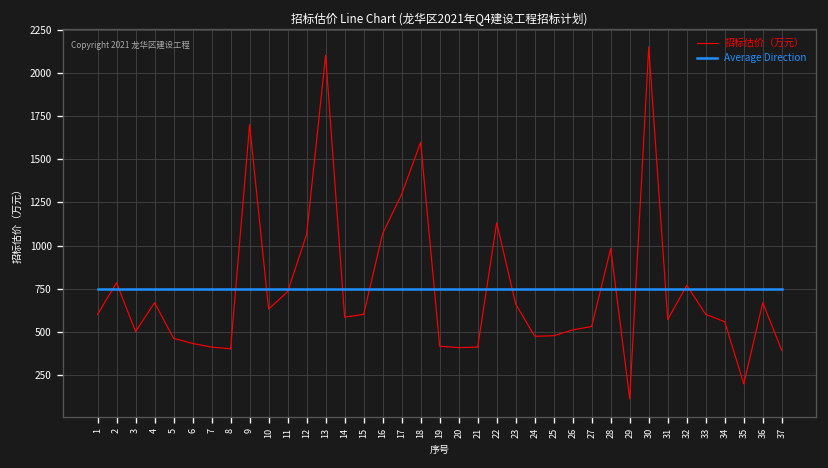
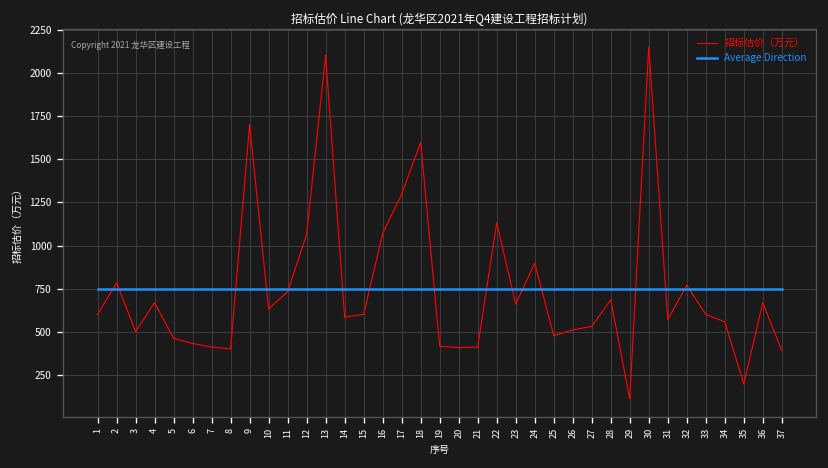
  {
    "招标估价（万元）": {
      "1": 600,
      "2": 780,
      "3": 500,
      "4": 670,
      "5": 460,
      "6": 430,
      "7": 410,
      "8": 400,
      "9": 1700,
      "10": 630,
      "11": 730,
      "12": 1060,
      "13": 2110,
      "14": 580,
      "15": 600,
      "16": 1070,
      "17": 1300,
      "18": 1600,
      "19": 420,
      "20": 410,
      "21": 410,
      "22": 1130,
      "23": 660,
-     "24": 470,
+     "24": 900,
      "25": 480,
      "26": 510,
      "27": 530,
-     "28": 980,
+     "28": 690,
      "29": 110,
      "30": 2150,
      "31": 570,
      "32": 770,
      "33": 600,
      "34": 560,
      "35": 200,
      "36": 670,
      "37": 390
    },
    "Average Direction": {
      "1": 750,
      "2": 750,
      "3": 750,
      "4": 750,
      "5": 750,
      "6": 750,
      "7": 750,
      "8": 750,
      "9": 750,
      "10": 750,
      "11": 750,
      "12": 750,
      "13": 750,
      "14": 750,
      "15": 750,
      "16": 750,
      "17": 750,
      "18": 750,
      "19": 750,
      "20": 750,
      "21": 750,
      "22": 750,
      "23": 750,
      "24": 750,
      "25": 750,
      "26": 750,
      "27": 750,
      "28": 750,
      "29": 750,
      "30": 750,
      "31": 750,
      "32": 750,
      "33": 750,
      "34": 750,
      "35": 750,
      "36": 750,
      "37": 750
    }
  }
